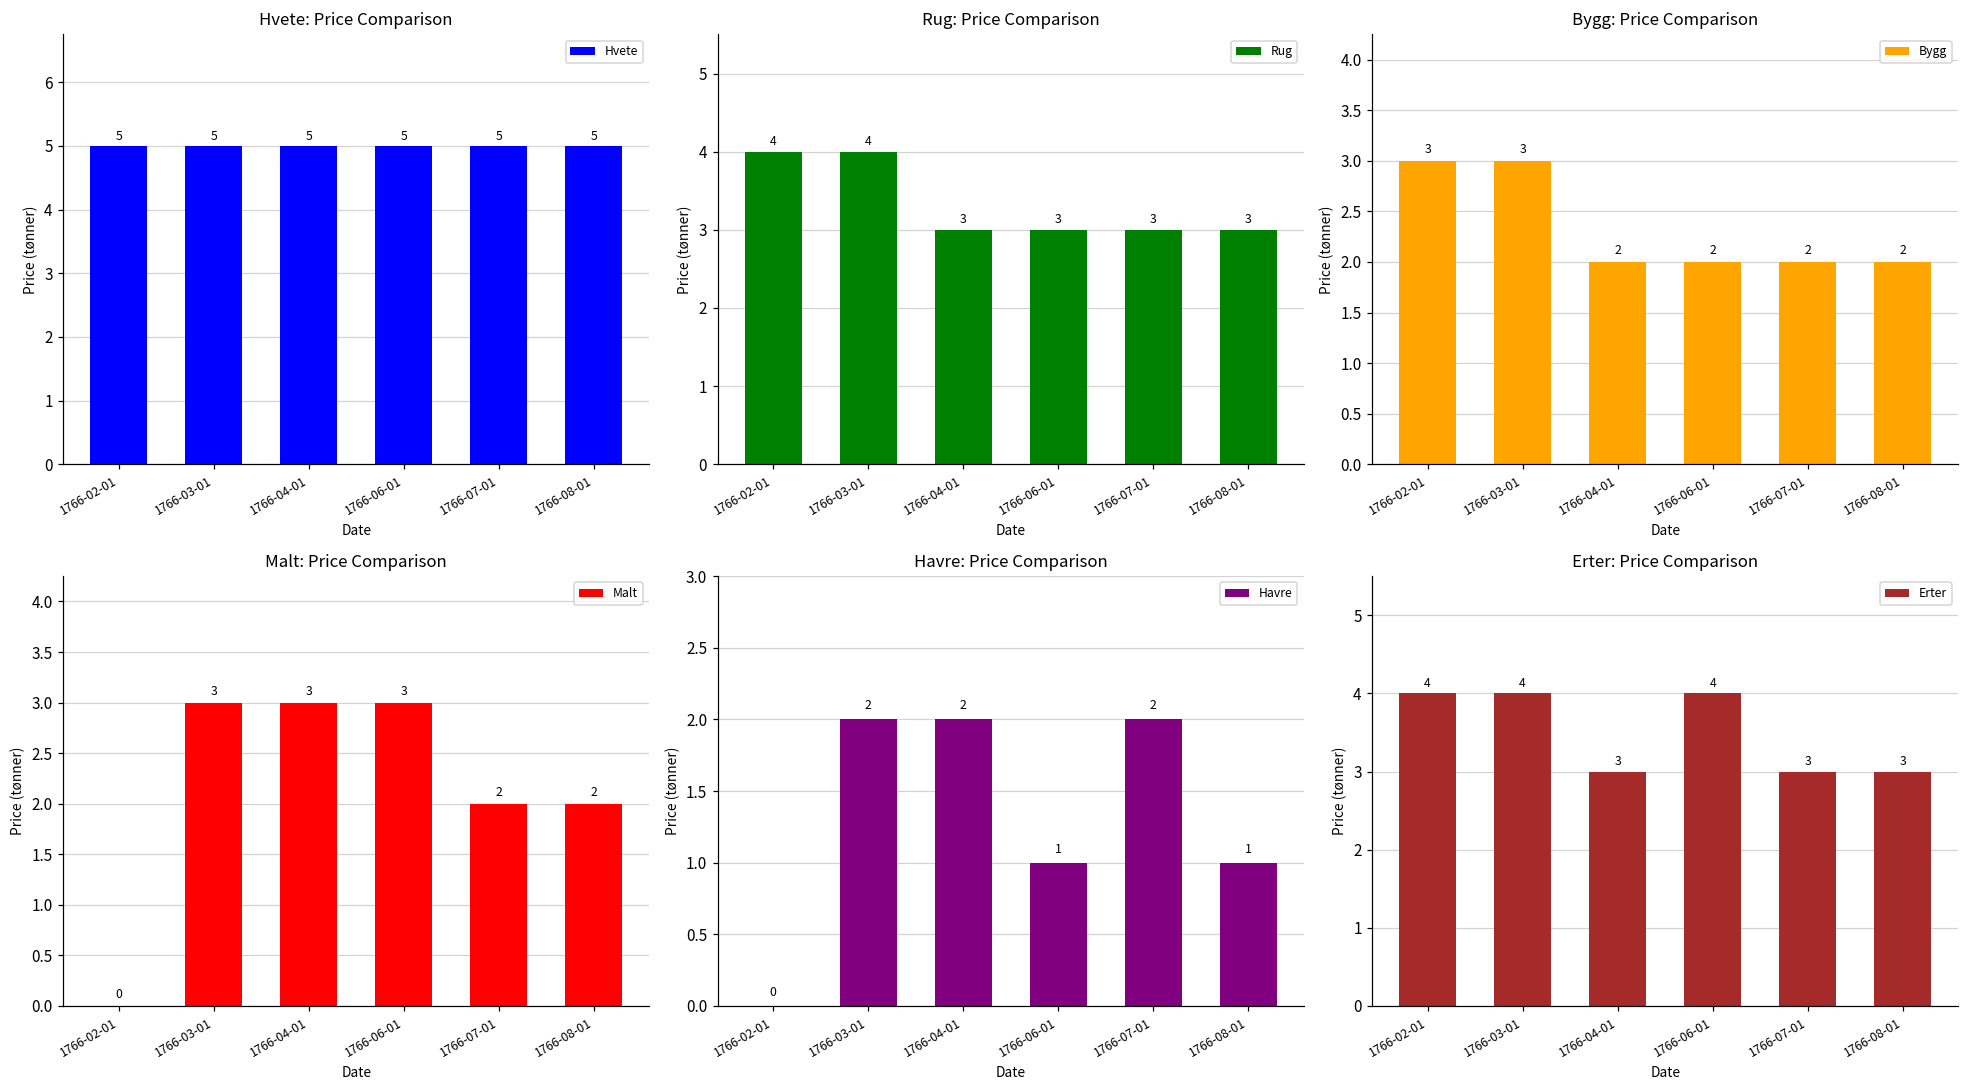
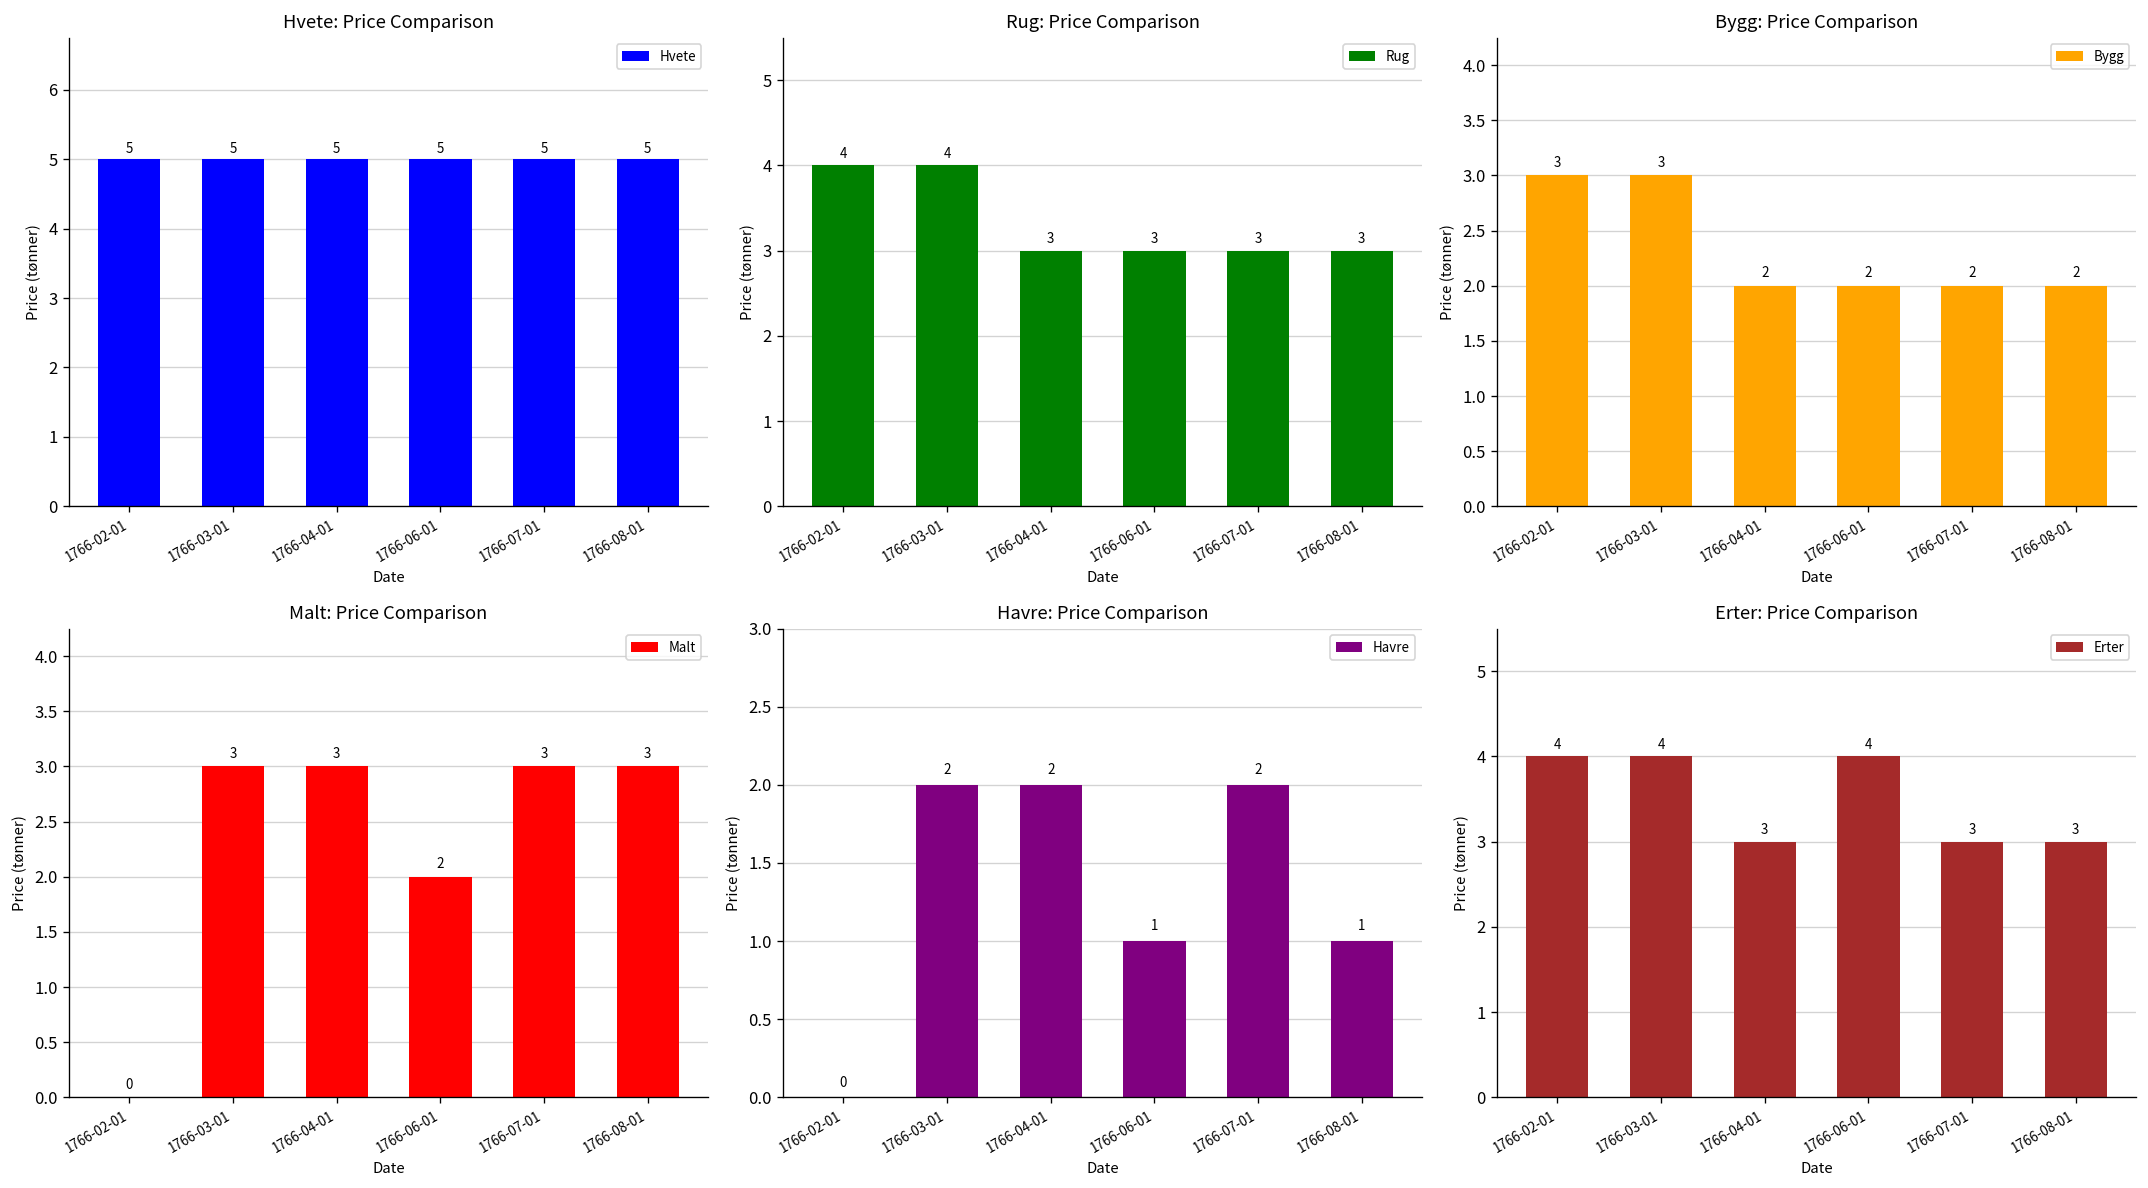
  {
    "Hvete: Price Comparison": {
      "1766-02-01": 5,
      "1766-03-01": 5,
      "1766-04-01": 5,
      "1766-06-01": 5,
      "1766-07-01": 5,
      "1766-08-01": 5
    },
    "Rug: Price Comparison": {
      "1766-02-01": 4,
      "1766-03-01": 4,
      "1766-04-01": 3,
      "1766-06-01": 3,
      "1766-07-01": 3,
      "1766-08-01": 3
    },
    "Bygg: Price Comparison": {
      "1766-02-01": 3,
      "1766-03-01": 3,
      "1766-04-01": 2,
      "1766-06-01": 2,
      "1766-07-01": 2,
      "1766-08-01": 2
    },
    "Malt: Price Comparison": {
      "1766-02-01": 0,
      "1766-03-01": 3,
      "1766-04-01": 3,
-     "1766-06-01": 3,
-     "1766-07-01": 2,
-     "1766-08-01": 2
+     "1766-06-01": 2,
+     "1766-07-01": 3,
+     "1766-08-01": 3
    },
    "Havre: Price Comparison": {
      "1766-02-01": 0,
      "1766-03-01": 2,
      "1766-04-01": 2,
      "1766-06-01": 1,
      "1766-07-01": 2,
      "1766-08-01": 1
    },
    "Erter: Price Comparison": {
      "1766-02-01": 4,
      "1766-03-01": 4,
      "1766-04-01": 3,
      "1766-06-01": 4,
      "1766-07-01": 3,
      "1766-08-01": 3
    }
  }
